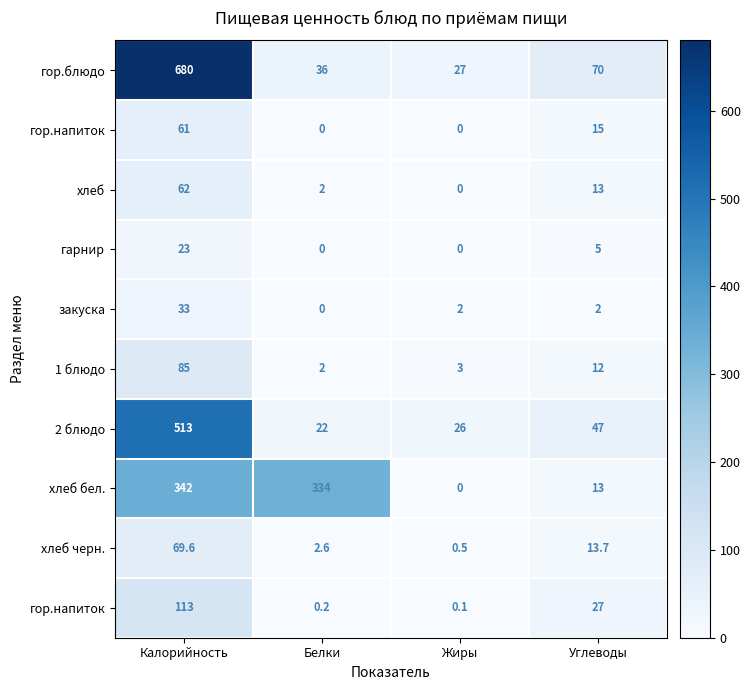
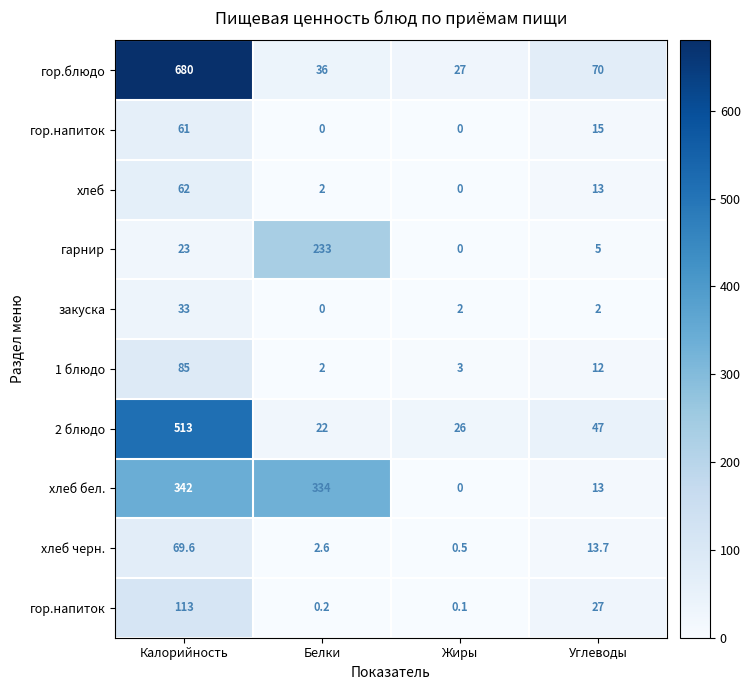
  {
    "гор.блюдо": {
      "Калорийность": 680,
      "Белки": 36,
      "Жиры": 27,
      "Углеводы": 70
    },
    "хлеб": {
      "Калорийность": 62,
      "Белки": 2,
      "Жиры": 0,
      "Углеводы": 13
    },
    "гарнир": {
      "Калорийность": 23,
-     "Белки": 0,
+     "Белки": 233,
      "Жиры": 0,
      "Углеводы": 5
    },
    "закуска": {
      "Калорийность": 33,
      "Белки": 0,
      "Жиры": 2,
      "Углеводы": 2
    },
    "1 блюдо": {
      "Калорийность": 85,
      "Белки": 2,
      "Жиры": 3,
      "Углеводы": 12
    },
    "2 блюдо": {
      "Калорийность": 513,
      "Белки": 22,
      "Жиры": 26,
      "Углеводы": 47
    },
    "хлеб бел.": {
      "Калорийность": 342,
      "Жиры": 0,
      "Углеводы": 13
    },
    "хлеб черн.": {
      "Калорийность": 69.6,
      "Белки": 2.6,
      "Жиры": 0.5,
      "Углеводы": 13.7
    }
  }
